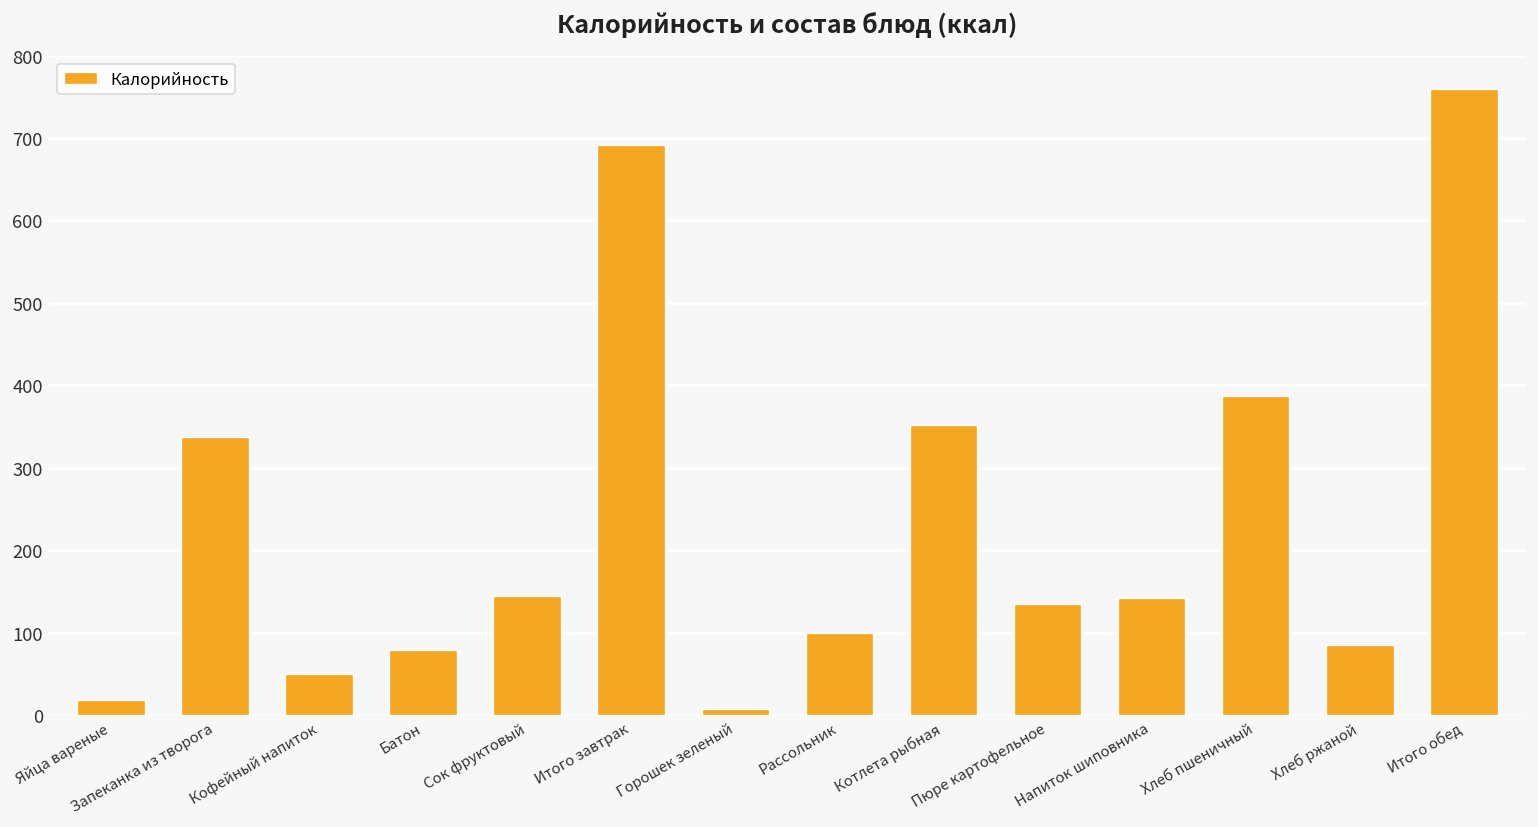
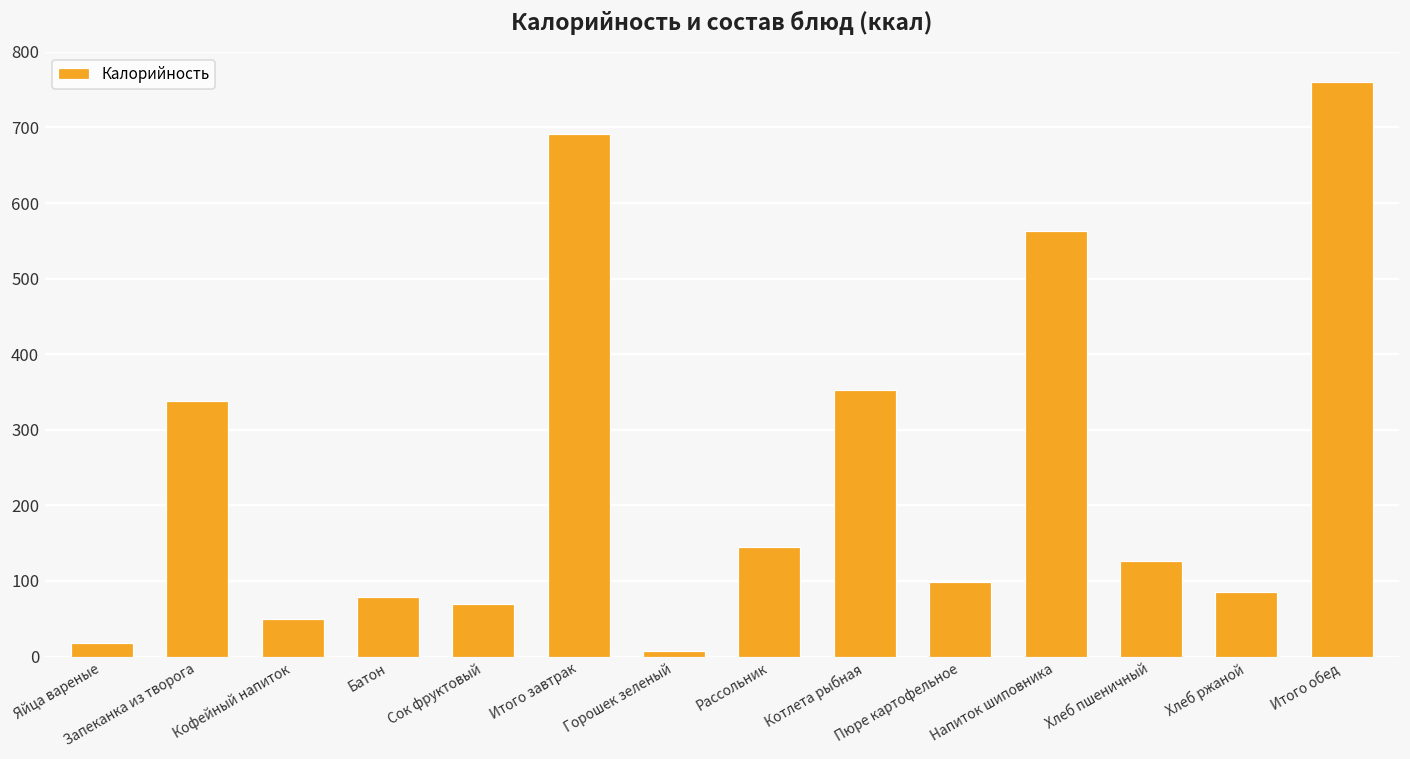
  {
    "Яйца вареные": 20,
    "Запеканка из творога": 340,
    "Кофейный напиток": 50,
    "Батон": 80,
-   "Сок фруктовый": 150,
+   "Сок фруктовый": 70,
    "Итого завтрак": 690,
    "Горошек зеленый": 10,
-   "Рассольник": 100,
+   "Рассольник": 150,
    "Котлета рыбная": 350,
-   "Пюре картофельное": 140,
-   "Напиток шиповника": 140,
-   "Хлеб пшеничный": 390,
+   "Пюре картофельное": 100,
+   "Напиток шиповника": 560,
+   "Хлеб пшеничный": 130,
    "Хлеб ржаной": 90,
    "Итого обед": 760
  }
